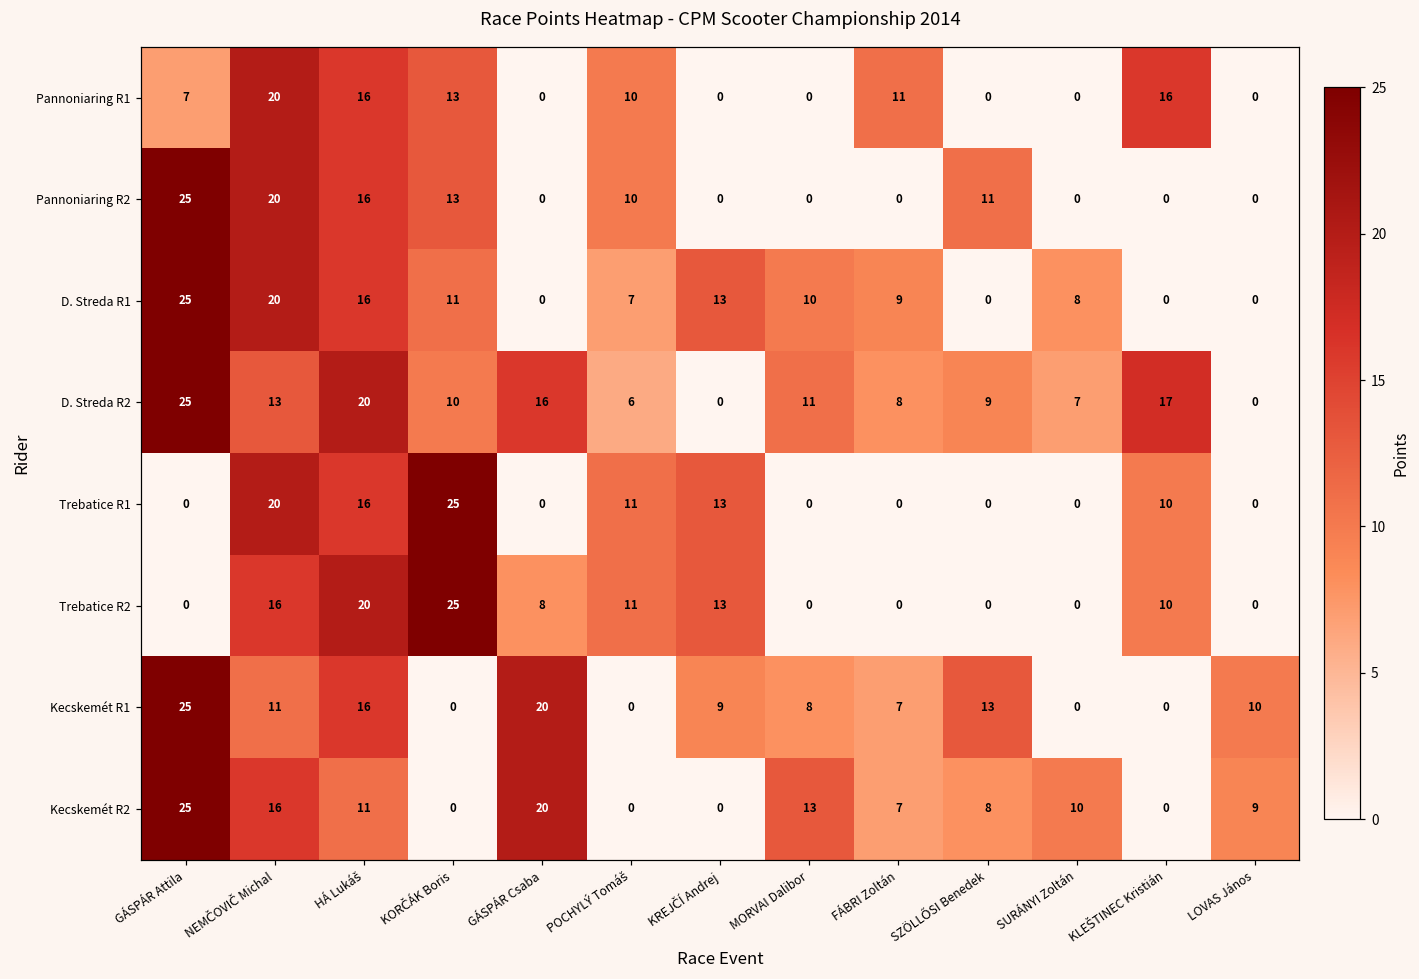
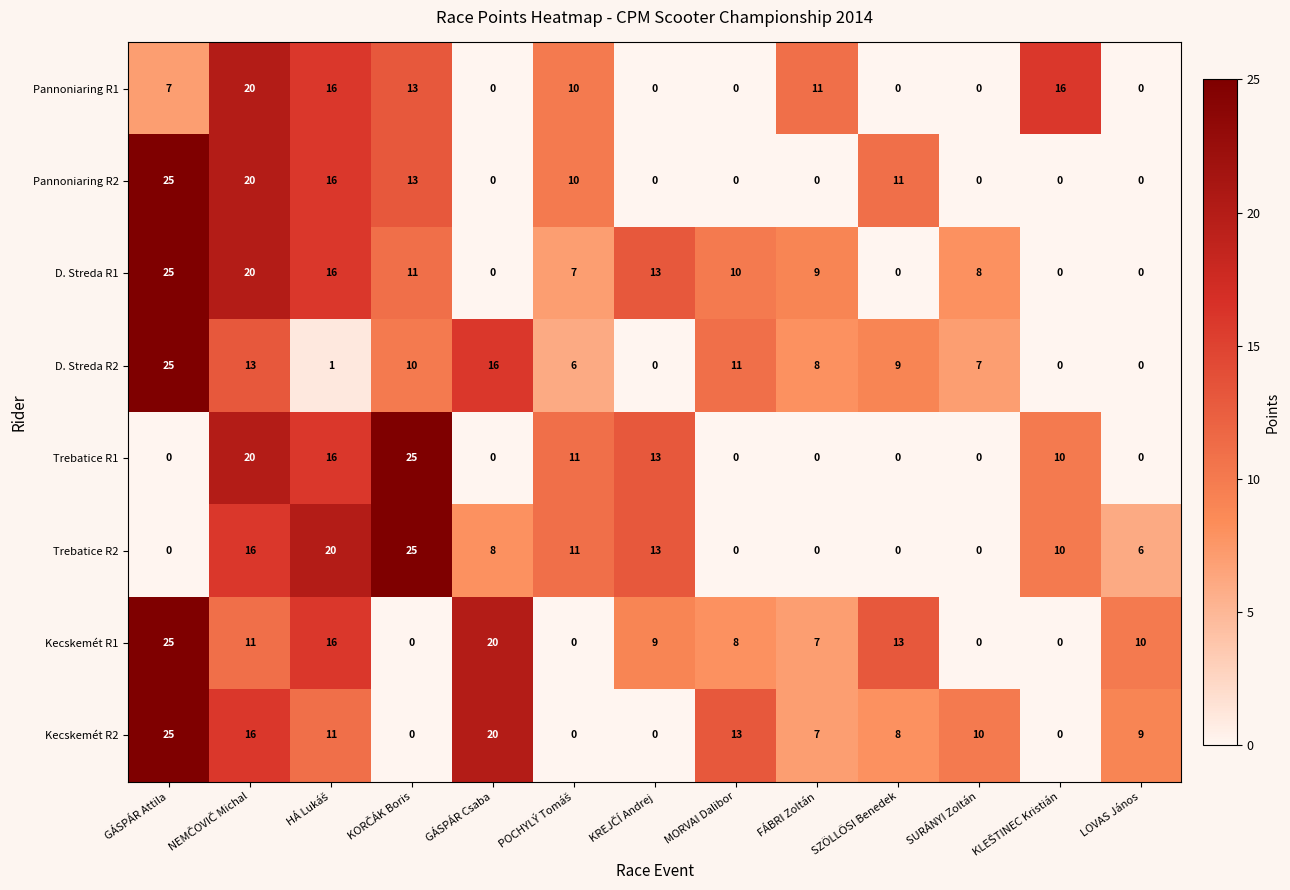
  {
    "Pannoniaring R1": {
      "GÁSPÁR Attila": 7,
      "NEMČOVIČ Michal": 20,
      "HÁ Lukáš": 16,
      "KORČÁK Boris": 13,
      "GÁSPÁR Csaba": 0,
      "POCHYLÝ Tomáš": 10,
      "KREJČÍ Andrej": 0,
      "MORVAI Dalibor": 0,
      "FÁBRI Zoltán": 11,
      "SZÖLLŐSI Benedek": 0,
      "SURÁNYI Zoltán": 0,
      "KLEŠTINEC Kristián": 16,
      "LOVAS János": 0
    },
    "Pannoniaring R2": {
      "GÁSPÁR Attila": 25,
      "NEMČOVIČ Michal": 20,
      "HÁ Lukáš": 16,
      "KORČÁK Boris": 13,
      "GÁSPÁR Csaba": 0,
      "POCHYLÝ Tomáš": 10,
      "KREJČÍ Andrej": 0,
      "MORVAI Dalibor": 0,
      "FÁBRI Zoltán": 0,
      "SZÖLLŐSI Benedek": 11,
      "SURÁNYI Zoltán": 0,
      "KLEŠTINEC Kristián": 0,
      "LOVAS János": 0
    },
    "D. Streda R1": {
      "GÁSPÁR Attila": 25,
      "NEMČOVIČ Michal": 20,
      "HÁ Lukáš": 16,
      "KORČÁK Boris": 11,
      "GÁSPÁR Csaba": 0,
      "POCHYLÝ Tomáš": 7,
      "KREJČÍ Andrej": 13,
      "MORVAI Dalibor": 10,
      "FÁBRI Zoltán": 9,
      "SZÖLLŐSI Benedek": 0,
      "SURÁNYI Zoltán": 8,
      "KLEŠTINEC Kristián": 0,
      "LOVAS János": 0
    },
    "D. Streda R2": {
      "GÁSPÁR Attila": 25,
      "NEMČOVIČ Michal": 13,
-     "HÁ Lukáš": 20,
+     "HÁ Lukáš": 1,
      "KORČÁK Boris": 10,
      "GÁSPÁR Csaba": 16,
      "POCHYLÝ Tomáš": 6,
      "KREJČÍ Andrej": 0,
      "MORVAI Dalibor": 11,
      "FÁBRI Zoltán": 8,
      "SZÖLLŐSI Benedek": 9,
      "SURÁNYI Zoltán": 7,
-     "KLEŠTINEC Kristián": 17,
+     "KLEŠTINEC Kristián": 0,
      "LOVAS János": 0
    },
    "Trebatice R1": {
      "GÁSPÁR Attila": 0,
      "NEMČOVIČ Michal": 20,
      "HÁ Lukáš": 16,
      "KORČÁK Boris": 25,
      "GÁSPÁR Csaba": 0,
      "POCHYLÝ Tomáš": 11,
      "KREJČÍ Andrej": 13,
      "MORVAI Dalibor": 0,
      "FÁBRI Zoltán": 0,
      "SZÖLLŐSI Benedek": 0,
      "SURÁNYI Zoltán": 0,
      "KLEŠTINEC Kristián": 10,
      "LOVAS János": 0
    },
    "Trebatice R2": {
      "GÁSPÁR Attila": 0,
      "NEMČOVIČ Michal": 16,
      "HÁ Lukáš": 20,
      "KORČÁK Boris": 25,
      "GÁSPÁR Csaba": 8,
      "POCHYLÝ Tomáš": 11,
      "KREJČÍ Andrej": 13,
      "MORVAI Dalibor": 0,
      "FÁBRI Zoltán": 0,
      "SZÖLLŐSI Benedek": 0,
      "SURÁNYI Zoltán": 0,
      "KLEŠTINEC Kristián": 10,
-     "LOVAS János": 0
+     "LOVAS János": 6
    },
    "Kecskemét R1": {
      "GÁSPÁR Attila": 25,
      "NEMČOVIČ Michal": 11,
      "HÁ Lukáš": 16,
      "KORČÁK Boris": 0,
      "GÁSPÁR Csaba": 20,
      "POCHYLÝ Tomáš": 0,
      "KREJČÍ Andrej": 9,
      "MORVAI Dalibor": 8,
      "FÁBRI Zoltán": 7,
      "SZÖLLŐSI Benedek": 13,
      "SURÁNYI Zoltán": 0,
      "KLEŠTINEC Kristián": 0,
      "LOVAS János": 10
    },
    "Kecskemét R2": {
      "GÁSPÁR Attila": 25,
      "NEMČOVIČ Michal": 16,
      "HÁ Lukáš": 11,
      "KORČÁK Boris": 0,
      "GÁSPÁR Csaba": 20,
      "POCHYLÝ Tomáš": 0,
      "KREJČÍ Andrej": 0,
      "MORVAI Dalibor": 13,
      "FÁBRI Zoltán": 7,
      "SZÖLLŐSI Benedek": 8,
      "SURÁNYI Zoltán": 10,
      "KLEŠTINEC Kristián": 0,
      "LOVAS János": 9
    }
  }
